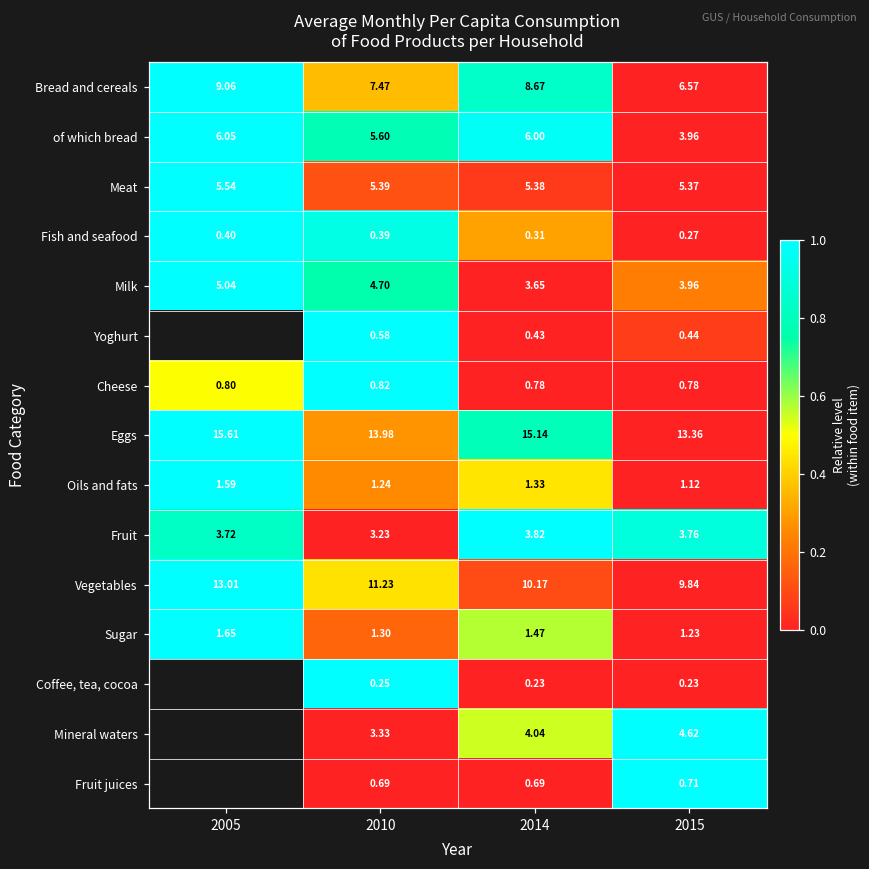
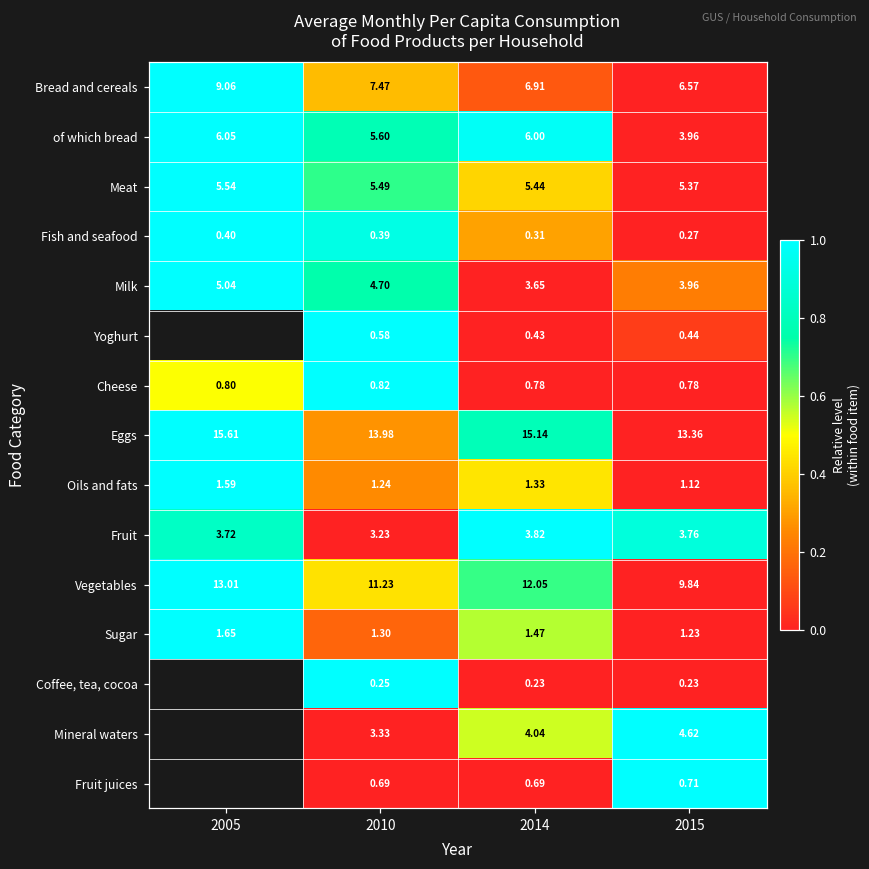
  {
    "Bread and cereals": {
      "2005": 9.06,
      "2010": 7.47,
-     "2014": 8.67,
+     "2014": 6.91,
      "2015": 6.57
    },
    "of which bread": {
      "2005": 6.05,
      "2010": 5.60,
      "2014": 6.00,
      "2015": 3.96
    },
    "Meat": {
      "2005": 5.54,
-     "2010": 5.39,
-     "2014": 5.38,
+     "2010": 5.49,
+     "2014": 5.44,
      "2015": 5.37
    },
    "Fish and seafood": {
      "2005": 0.40,
      "2010": 0.39,
      "2014": 0.31,
      "2015": 0.27
    },
    "Milk": {
      "2005": 5.04,
      "2010": 4.70,
      "2014": 3.65,
      "2015": 3.96
    },
    "Yoghurt": {
      "2010": 0.58,
      "2014": 0.43,
      "2015": 0.44
    },
    "Cheese": {
      "2005": 0.80,
      "2010": 0.82,
      "2014": 0.78,
      "2015": 0.78
    },
    "Eggs": {
      "2005": 15.61,
      "2010": 13.98,
      "2014": 15.14,
      "2015": 13.36
    },
    "Oils and fats": {
      "2005": 1.59,
      "2010": 1.24,
      "2014": 1.33,
      "2015": 1.12
    },
    "Fruit": {
      "2005": 3.72,
      "2010": 3.23,
      "2014": 3.82,
      "2015": 3.76
    },
    "Vegetables": {
      "2005": 13.01,
      "2010": 11.23,
-     "2014": 10.17,
+     "2014": 12.05,
      "2015": 9.84
    },
    "Sugar": {
      "2005": 1.65,
      "2010": 1.30,
      "2014": 1.47,
      "2015": 1.23
    },
    "Coffee, tea, cocoa": {
      "2010": 0.25,
      "2014": 0.23,
      "2015": 0.23
    },
    "Mineral waters": {
      "2010": 3.33,
      "2014": 4.04,
      "2015": 4.62
    },
    "Fruit juices": {
      "2010": 0.69,
      "2014": 0.69,
      "2015": 0.71
    }
  }
